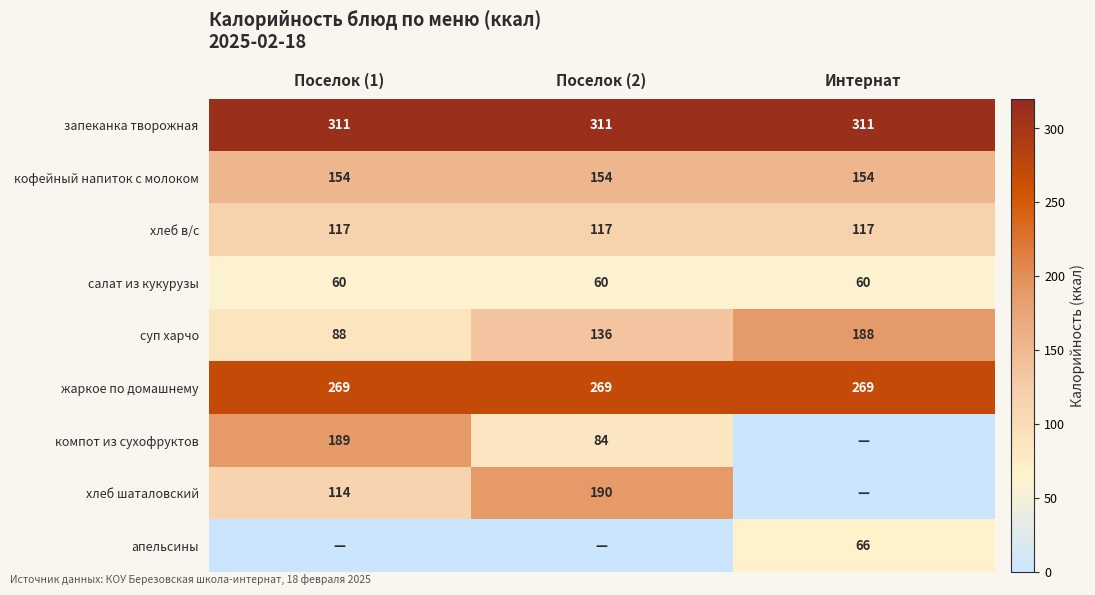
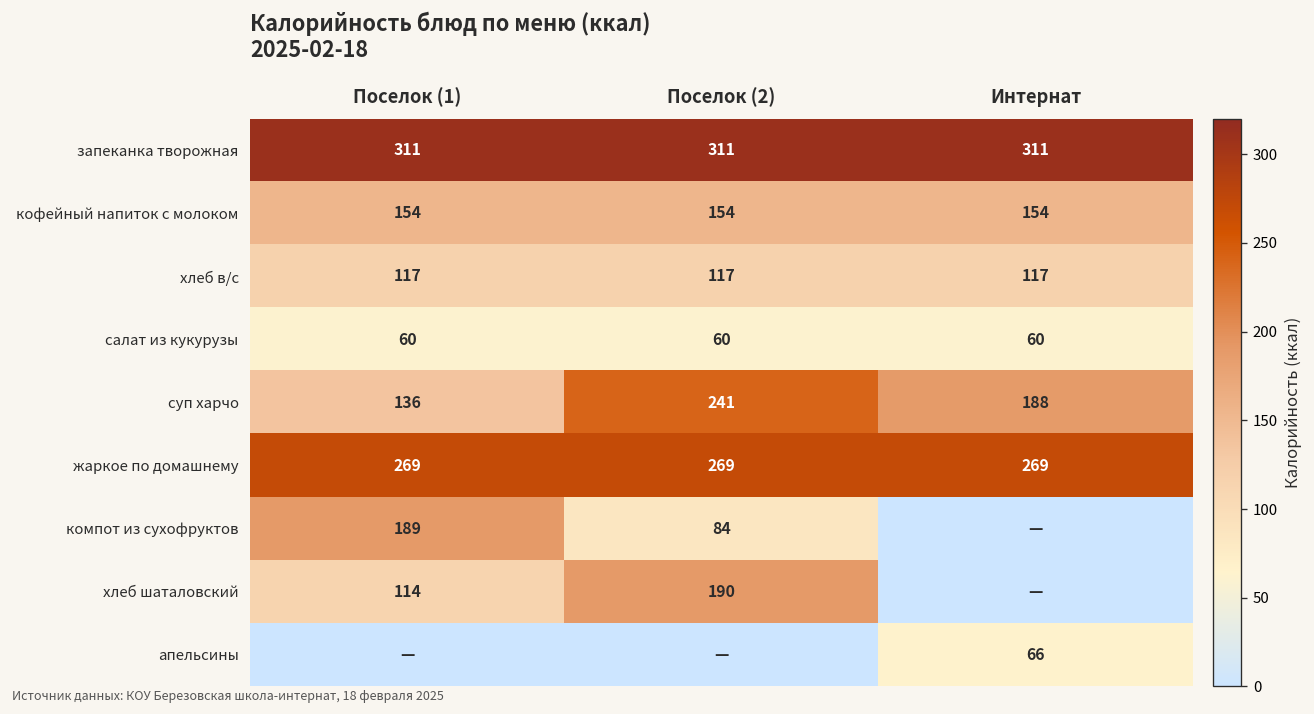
  {
    "запеканка творожная": {
      "Поселок (1)": 311,
      "Поселок (2)": 311,
      "Интернат": 311
    },
    "кофейный напиток с молоком": {
      "Поселок (1)": 154,
      "Поселок (2)": 154,
      "Интернат": 154
    },
    "хлеб в/с": {
      "Поселок (1)": 117,
      "Поселок (2)": 117,
      "Интернат": 117
    },
    "салат из кукурузы": {
      "Поселок (1)": 60,
      "Поселок (2)": 60,
      "Интернат": 60
    },
    "суп харчо": {
-     "Поселок (1)": 88,
-     "Поселок (2)": 136,
+     "Поселок (1)": 136,
+     "Поселок (2)": 241,
      "Интернат": 188
    },
    "жаркое по домашнему": {
      "Поселок (1)": 269,
      "Поселок (2)": 269,
      "Интернат": 269
    },
    "компот из сухофруктов": {
      "Поселок (1)": 189,
      "Поселок (2)": 84
    },
    "хлеб шаталовский": {
      "Поселок (1)": 114,
      "Поселок (2)": 190
    },
    "апельсины": {
      "Интернат": 66
    }
  }
